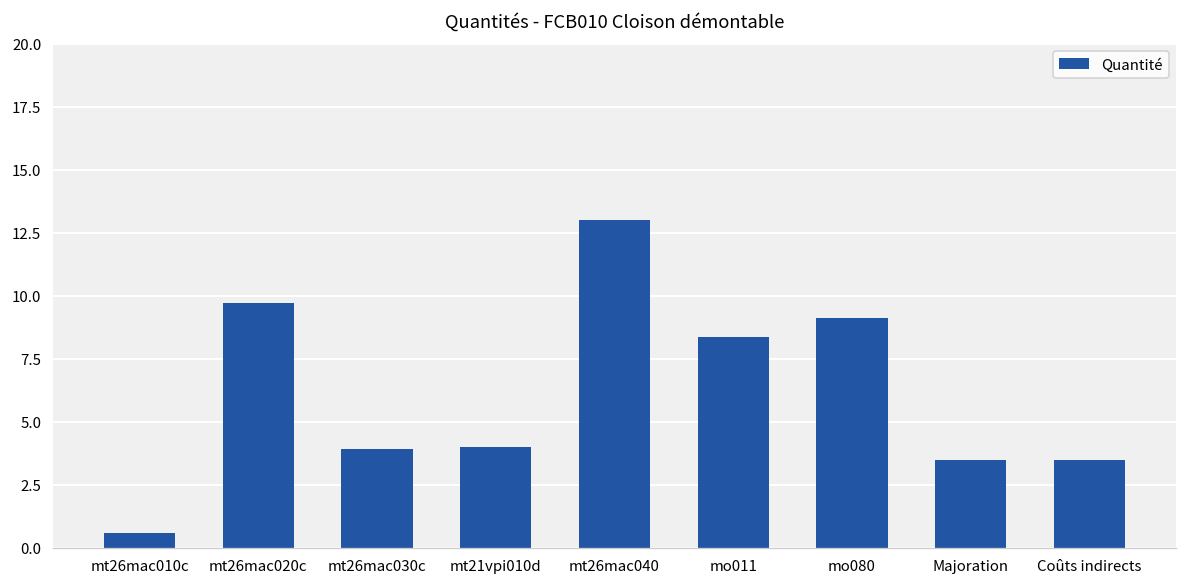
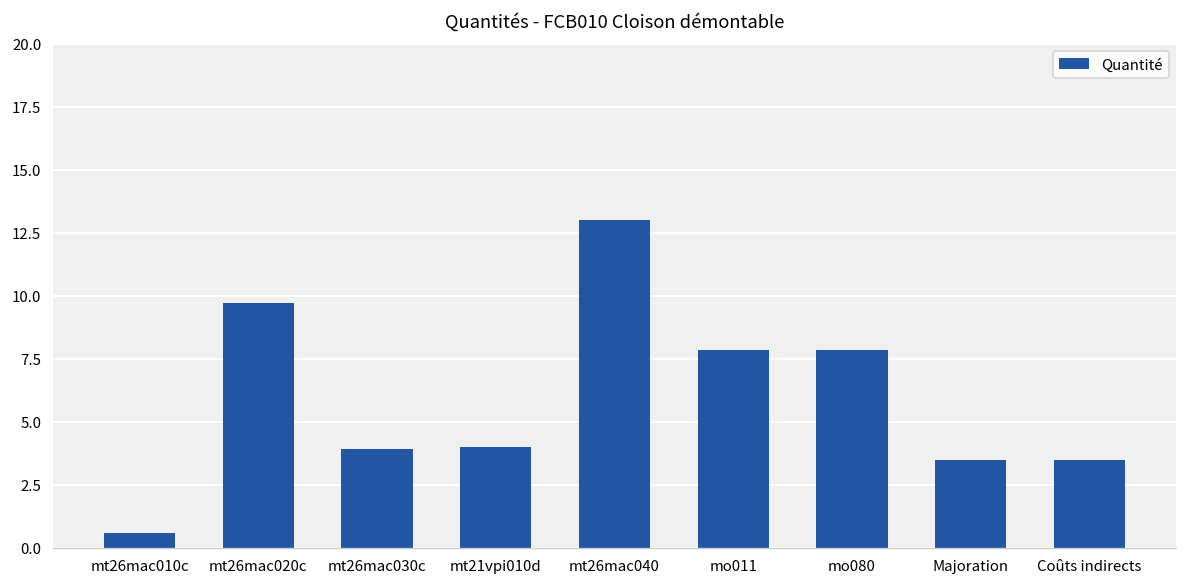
  {
    "mt26mac010c": 0.6,
    "mt26mac020c": 9.7,
    "mt26mac030c": 3.9,
    "mt21vpi010d": 4.0,
    "mt26mac040": 13.0,
-   "mo011": 8.4,
-   "mo080": 9.1,
+   "mo011": 7.9,
+   "mo080": 7.9,
    "Majoration": 3.5,
    "Coûts indirects": 3.5
  }
